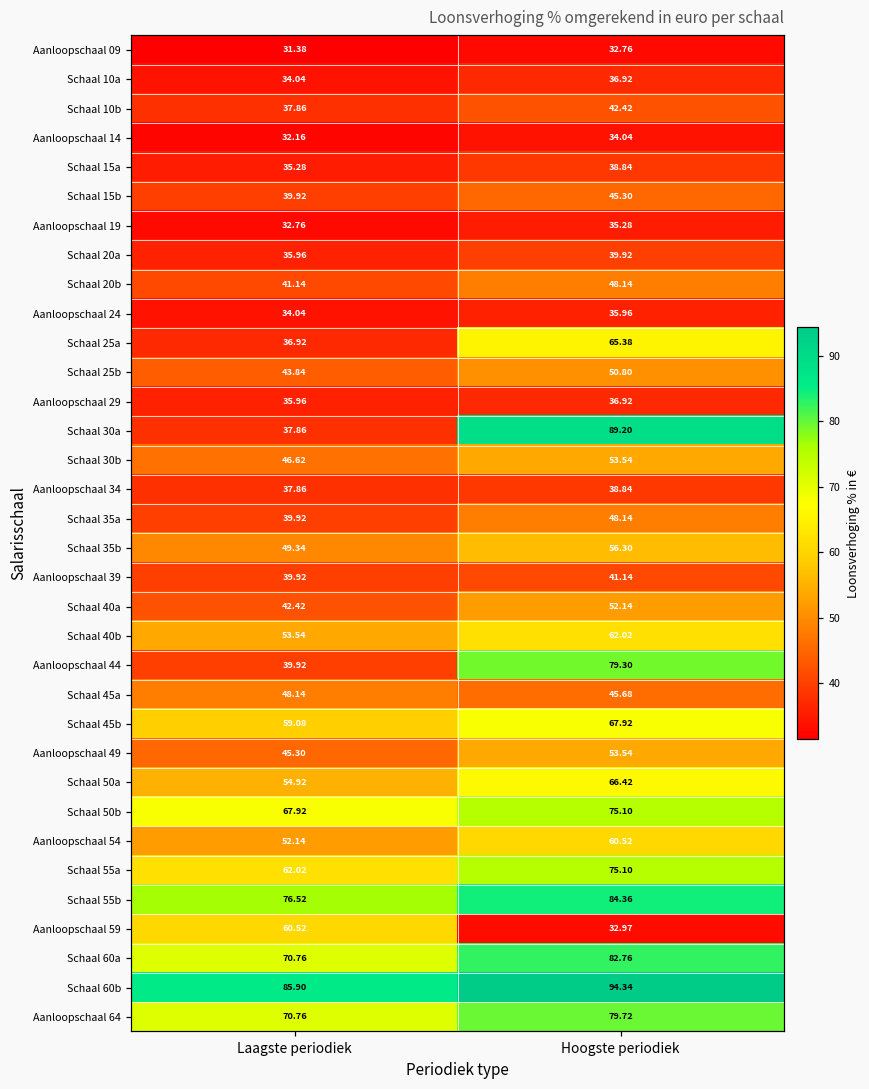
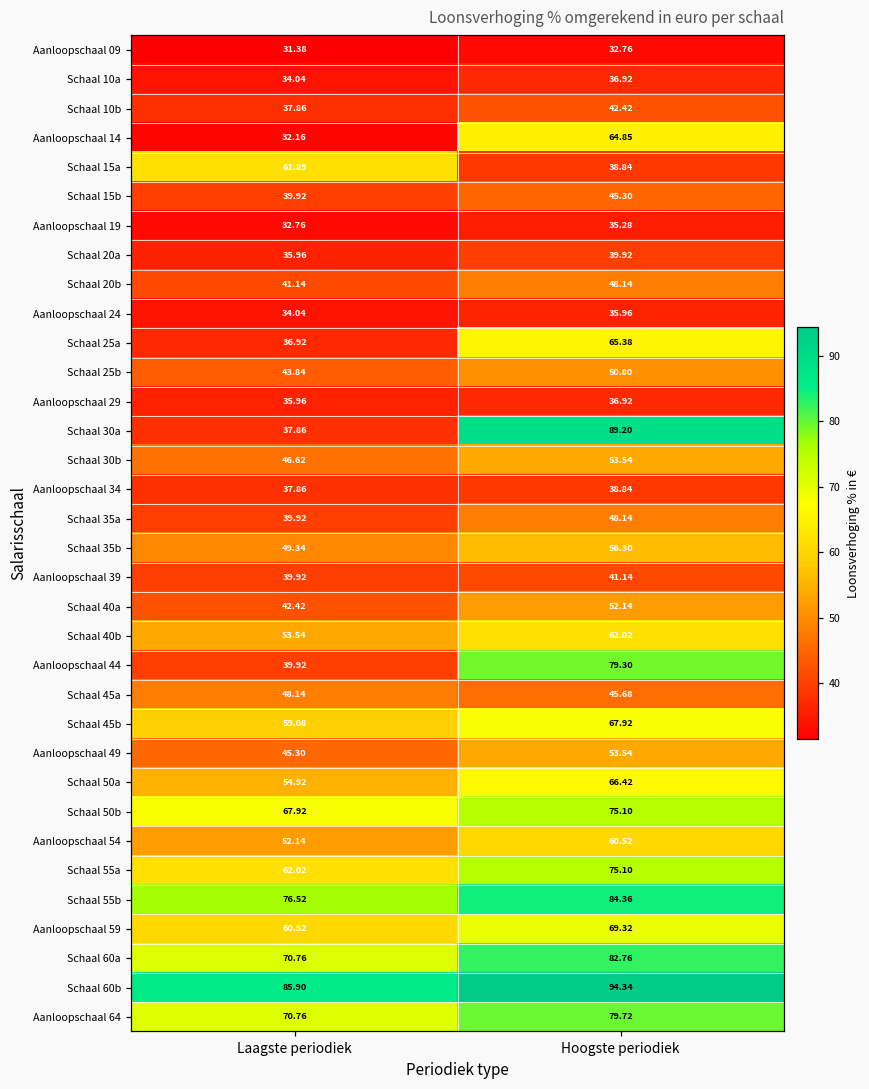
  {
    "Aanloopschaal 09": {
      "Laagste periodiek": 31.38,
      "Hoogste periodiek": 32.76
    },
    "Schaal 10a": {
      "Laagste periodiek": 34.04,
      "Hoogste periodiek": 36.92
    },
    "Schaal 10b": {
      "Laagste periodiek": 37.86,
      "Hoogste periodiek": 42.42
    },
    "Aanloopschaal 14": {
      "Laagste periodiek": 32.16,
-     "Hoogste periodiek": 34.04
+     "Hoogste periodiek": 64.85
    },
    "Schaal 15a": {
-     "Laagste periodiek": 35.28,
+     "Laagste periodiek": 61.89,
      "Hoogste periodiek": 38.84
    },
    "Schaal 15b": {
      "Laagste periodiek": 39.92,
      "Hoogste periodiek": 45.30
    },
    "Aanloopschaal 19": {
      "Laagste periodiek": 32.76,
      "Hoogste periodiek": 35.28
    },
    "Schaal 20a": {
      "Laagste periodiek": 35.96,
      "Hoogste periodiek": 39.92
    },
    "Schaal 20b": {
      "Laagste periodiek": 41.14,
      "Hoogste periodiek": 48.14
    },
    "Aanloopschaal 24": {
      "Laagste periodiek": 34.04,
      "Hoogste periodiek": 35.96
    },
    "Schaal 25a": {
      "Laagste periodiek": 36.92,
      "Hoogste periodiek": 65.38
    },
    "Schaal 25b": {
      "Laagste periodiek": 43.84,
      "Hoogste periodiek": 50.80
    },
    "Aanloopschaal 29": {
      "Laagste periodiek": 35.96,
      "Hoogste periodiek": 36.92
    },
    "Schaal 30a": {
      "Laagste periodiek": 37.86,
      "Hoogste periodiek": 89.20
    },
    "Schaal 30b": {
      "Laagste periodiek": 46.62,
      "Hoogste periodiek": 53.54
    },
    "Aanloopschaal 34": {
      "Laagste periodiek": 37.86,
      "Hoogste periodiek": 38.84
    },
    "Schaal 35a": {
      "Laagste periodiek": 39.92,
      "Hoogste periodiek": 48.14
    },
    "Schaal 35b": {
      "Laagste periodiek": 49.34,
      "Hoogste periodiek": 56.30
    },
    "Aanloopschaal 39": {
      "Laagste periodiek": 39.92,
      "Hoogste periodiek": 41.14
    },
    "Schaal 40a": {
      "Laagste periodiek": 42.42,
      "Hoogste periodiek": 52.14
    },
    "Schaal 40b": {
      "Laagste periodiek": 53.54,
      "Hoogste periodiek": 62.02
    },
    "Aanloopschaal 44": {
      "Laagste periodiek": 39.92,
      "Hoogste periodiek": 79.30
    },
    "Schaal 45a": {
      "Laagste periodiek": 48.14,
      "Hoogste periodiek": 45.68
    },
    "Schaal 45b": {
      "Laagste periodiek": 59.08,
      "Hoogste periodiek": 67.92
    },
    "Aanloopschaal 49": {
      "Laagste periodiek": 45.30,
      "Hoogste periodiek": 53.54
    },
    "Schaal 50a": {
      "Laagste periodiek": 54.92,
      "Hoogste periodiek": 66.42
    },
    "Schaal 50b": {
      "Laagste periodiek": 67.92,
      "Hoogste periodiek": 75.10
    },
    "Aanloopschaal 54": {
      "Laagste periodiek": 52.14,
      "Hoogste periodiek": 60.52
    },
    "Schaal 55a": {
      "Laagste periodiek": 62.02,
      "Hoogste periodiek": 75.10
    },
    "Schaal 55b": {
      "Laagste periodiek": 76.52,
      "Hoogste periodiek": 84.36
    },
    "Aanloopschaal 59": {
      "Laagste periodiek": 60.52,
-     "Hoogste periodiek": 32.97
+     "Hoogste periodiek": 69.32
    },
    "Schaal 60a": {
      "Laagste periodiek": 70.76,
      "Hoogste periodiek": 82.76
    },
    "Schaal 60b": {
      "Laagste periodiek": 85.90,
      "Hoogste periodiek": 94.34
    },
    "Aanloopschaal 64": {
      "Laagste periodiek": 70.76,
      "Hoogste periodiek": 79.72
    }
  }
